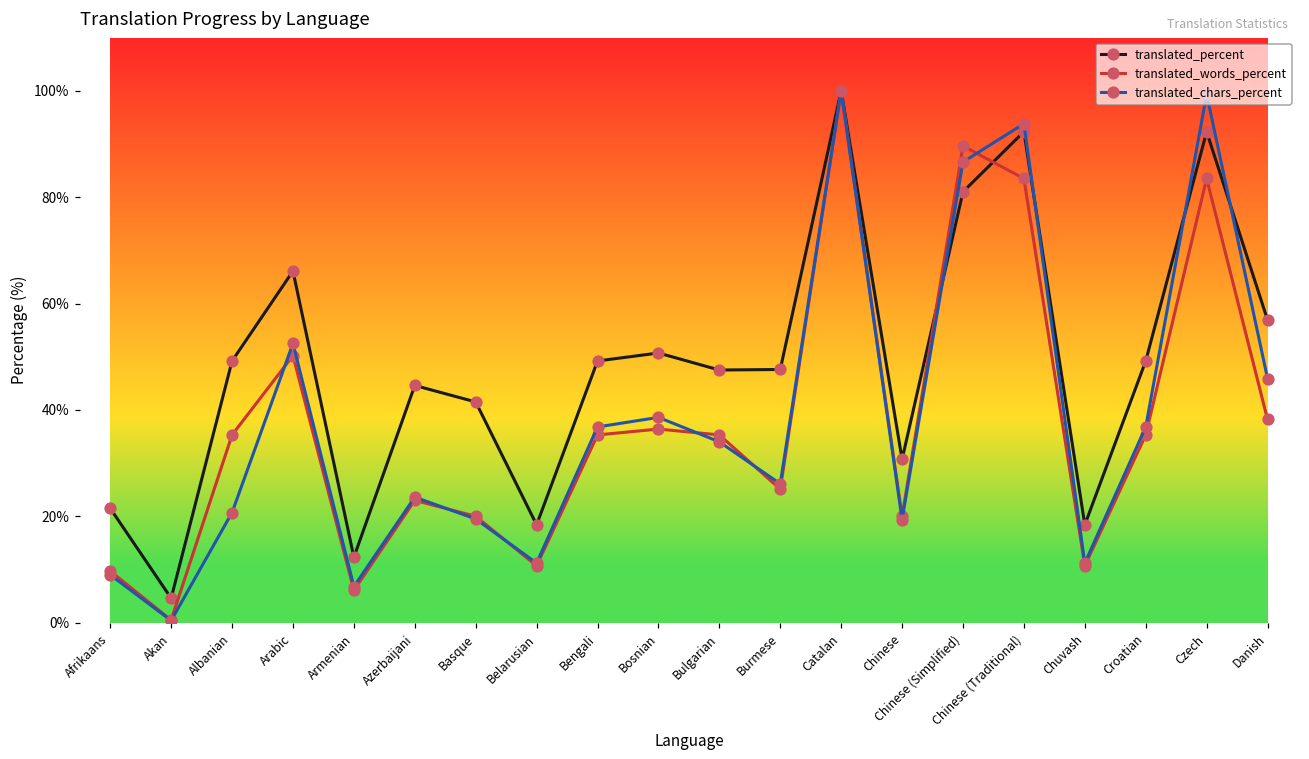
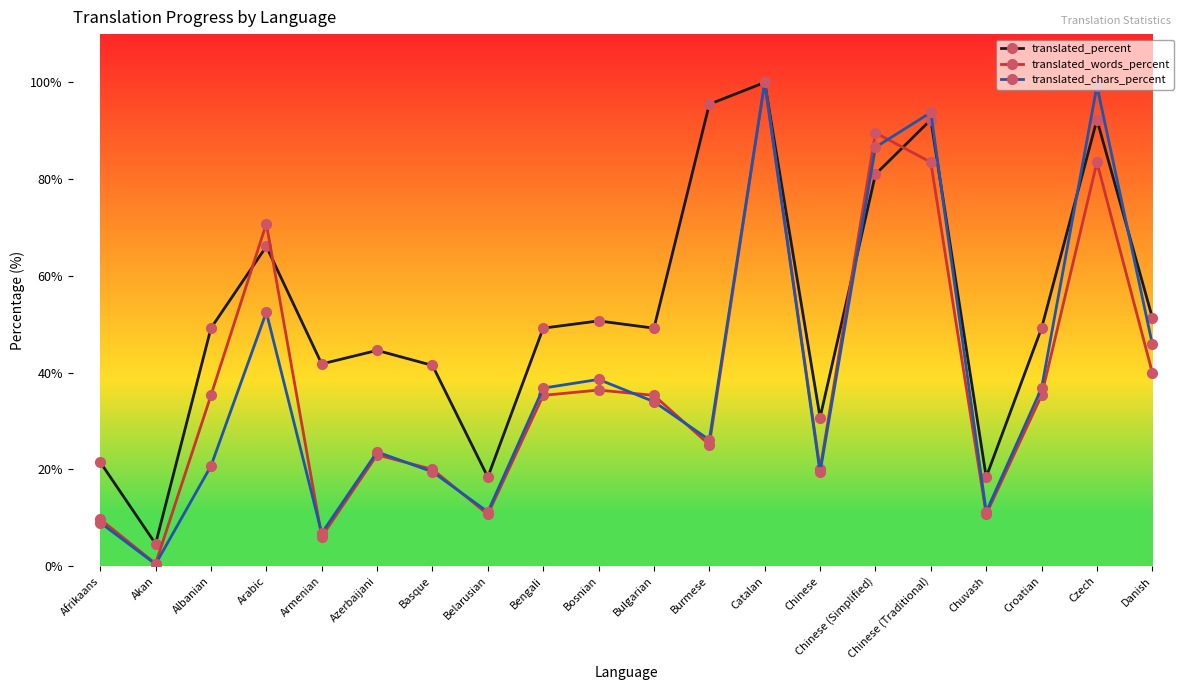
  {
    "translated_percent": {
      "Afrikaans": "22%",
      "Akan": "5%",
      "Albanian": "49%",
      "Arabic": "66%",
-     "Armenian": "12%",
+     "Armenian": "42%",
      "Azerbaijani": "45%",
      "Basque": "42%",
      "Belarusian": "18%",
      "Bengali": "49%",
      "Bosnian": "51%",
-     "Bulgarian": "48%",
-     "Burmese": "48%",
+     "Bulgarian": "49%",
+     "Burmese": "96%",
      "Chinese": "31%",
      "Chinese (Simplified)": "81%",
      "Chinese (Traditional)": "92%",
      "Chuvash": "18%",
      "Croatian": "49%",
      "Czech": "92%",
-     "Danish": "57%"
+     "Danish": "51%"
    },
    "translated_words_percent": {
      "Afrikaans": "10%",
      "Albanian": "35%",
-     "Arabic": "50%",
+     "Arabic": "71%",
      "Armenian": "6%",
      "Azerbaijani": "23%",
      "Bengali": "35%",
      "Bosnian": "36%",
      "Bulgarian": "35%",
      "Burmese": "25%",
      "Chinese": "20%",
      "Chinese (Simplified)": "90%",
      "Chinese (Traditional)": "84%",
      "Croatian": "35%",
      "Czech": "84%",
-     "Danish": "38%"
+     "Danish": "40%"
    },
    "translated_chars_percent": {
      "Afrikaans": "9%",
      "Albanian": "21%",
      "Arabic": "53%",
      "Armenian": "7%",
      "Azerbaijani": "24%",
      "Bengali": "37%",
      "Bosnian": "39%",
      "Bulgarian": "34%",
      "Burmese": "26%",
      "Chinese": "19%",
      "Chinese (Simplified)": "87%",
      "Chinese (Traditional)": "94%",
      "Croatian": "37%",
      "Danish": "46%"
    }
  }
